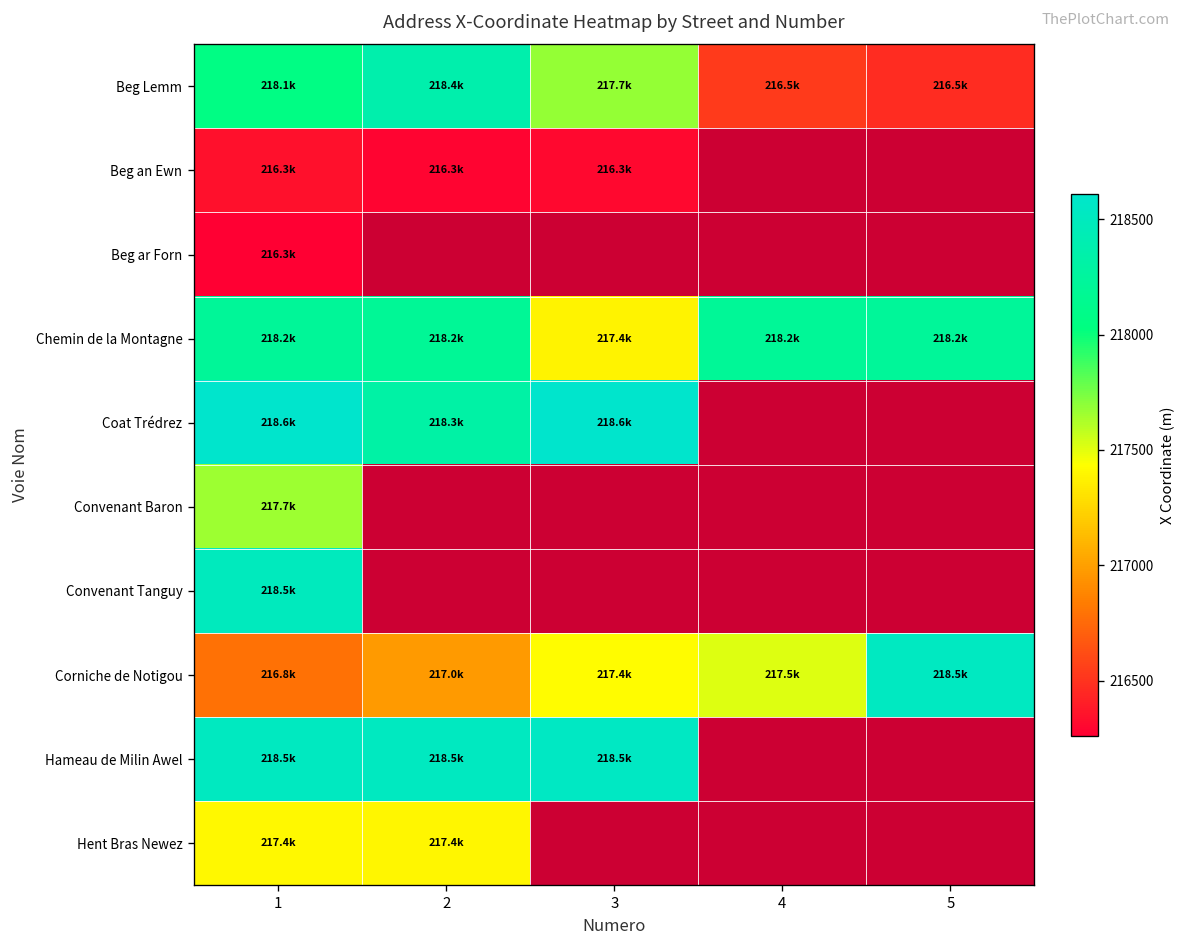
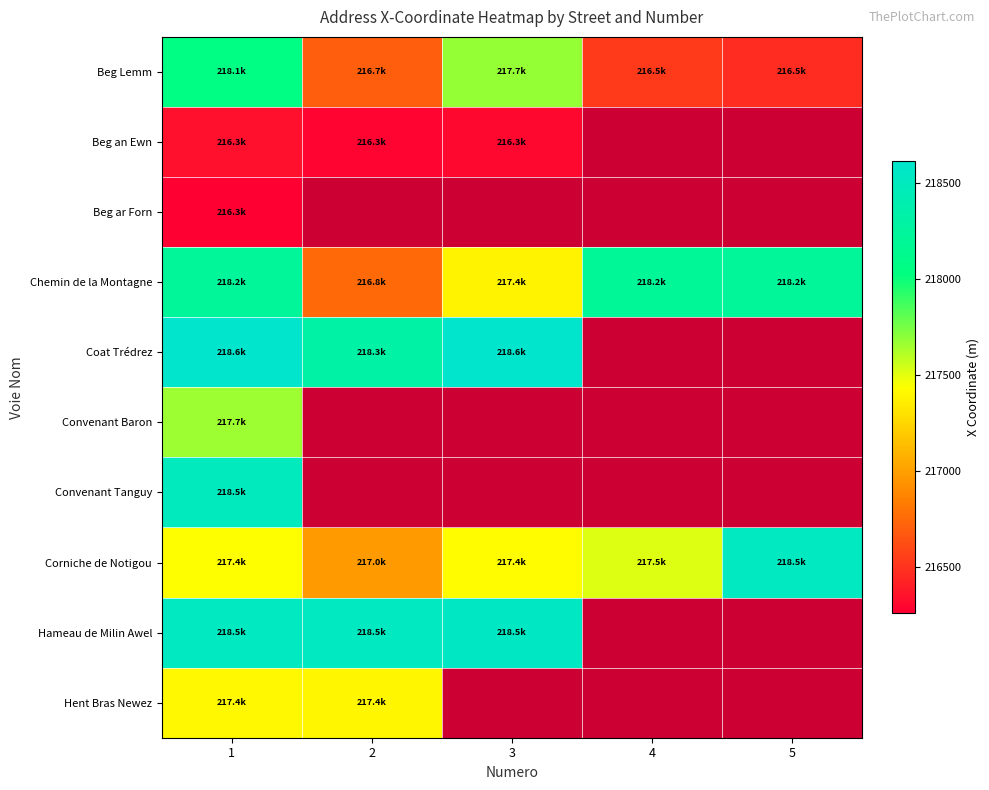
  {
    "Beg Lemm": {
      "1": "218.1k",
-     "2": "218.4k",
+     "2": "216.7k",
      "3": "217.7k",
      "4": "216.5k",
      "5": "216.5k"
    },
    "Beg an Ewn": {
      "1": "216.3k",
      "2": "216.3k",
      "3": "216.3k"
    },
    "Beg ar Forn": {
      "1": "216.3k"
    },
    "Chemin de la Montagne": {
      "1": "218.2k",
-     "2": "218.2k",
+     "2": "216.8k",
      "3": "217.4k",
      "4": "218.2k",
      "5": "218.2k"
    },
    "Coat Trédrez": {
      "1": "218.6k",
      "2": "218.3k",
      "3": "218.6k"
    },
    "Convenant Baron": {
      "1": "217.7k"
    },
    "Convenant Tanguy": {
      "1": "218.5k"
    },
    "Corniche de Notigou": {
-     "1": "216.8k",
+     "1": "217.4k",
      "2": "217.0k",
      "3": "217.4k",
      "4": "217.5k",
      "5": "218.5k"
    },
    "Hameau de Milin Awel": {
      "1": "218.5k",
      "2": "218.5k",
      "3": "218.5k"
    },
    "Hent Bras Newez": {
      "1": "217.4k",
      "2": "217.4k"
    }
  }
